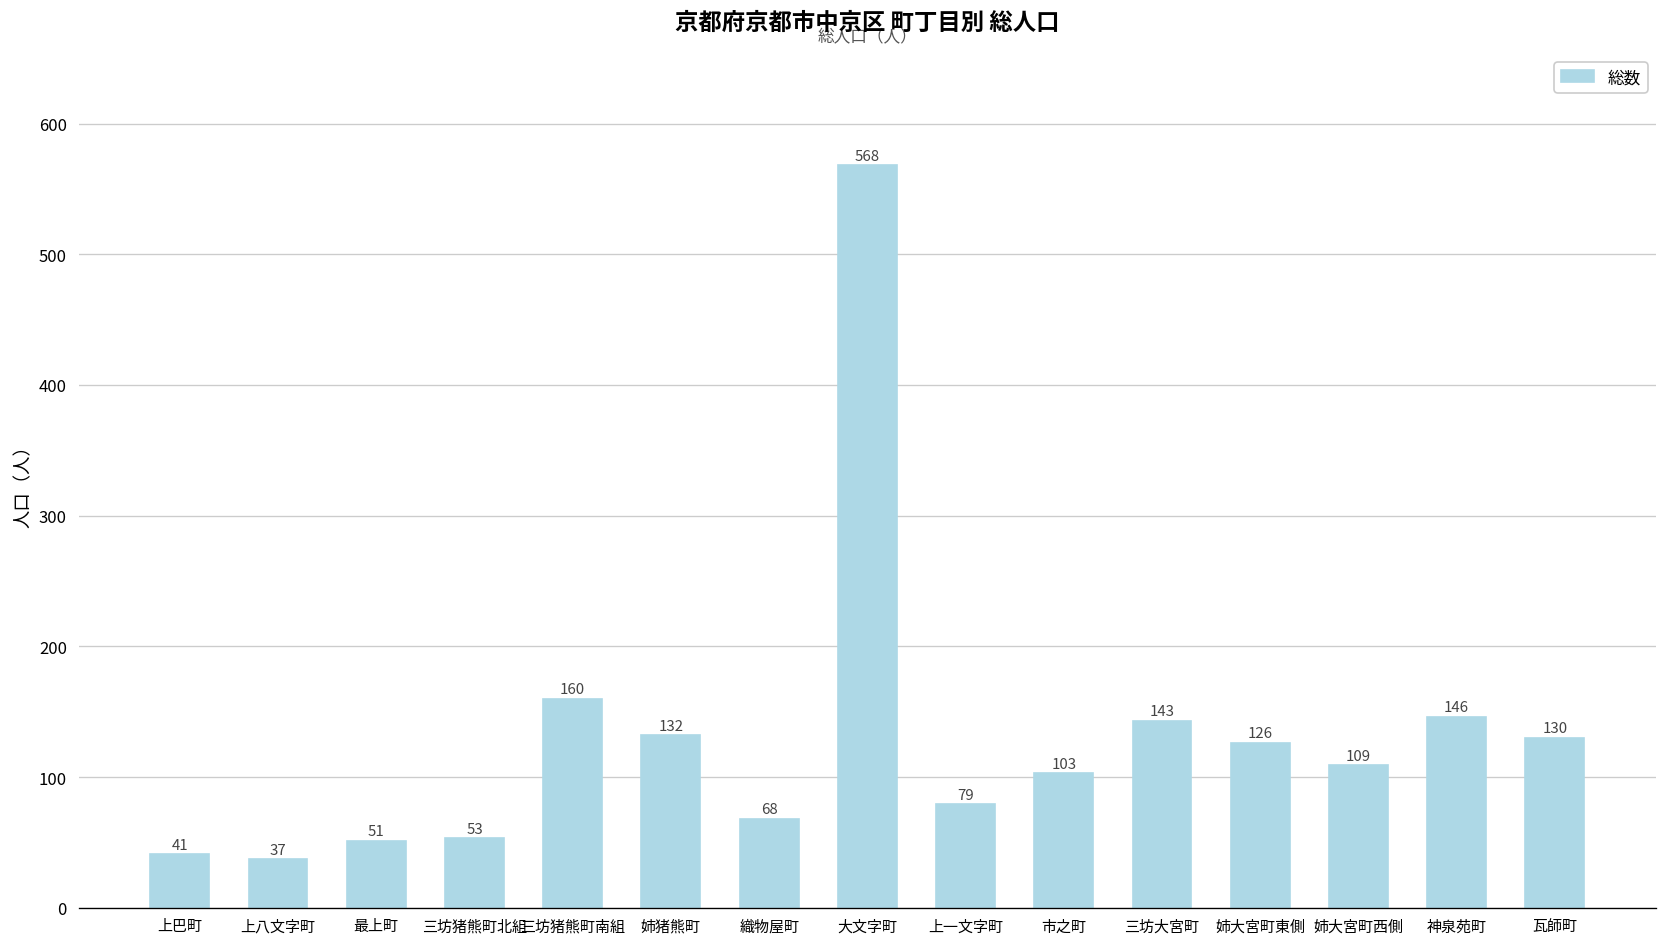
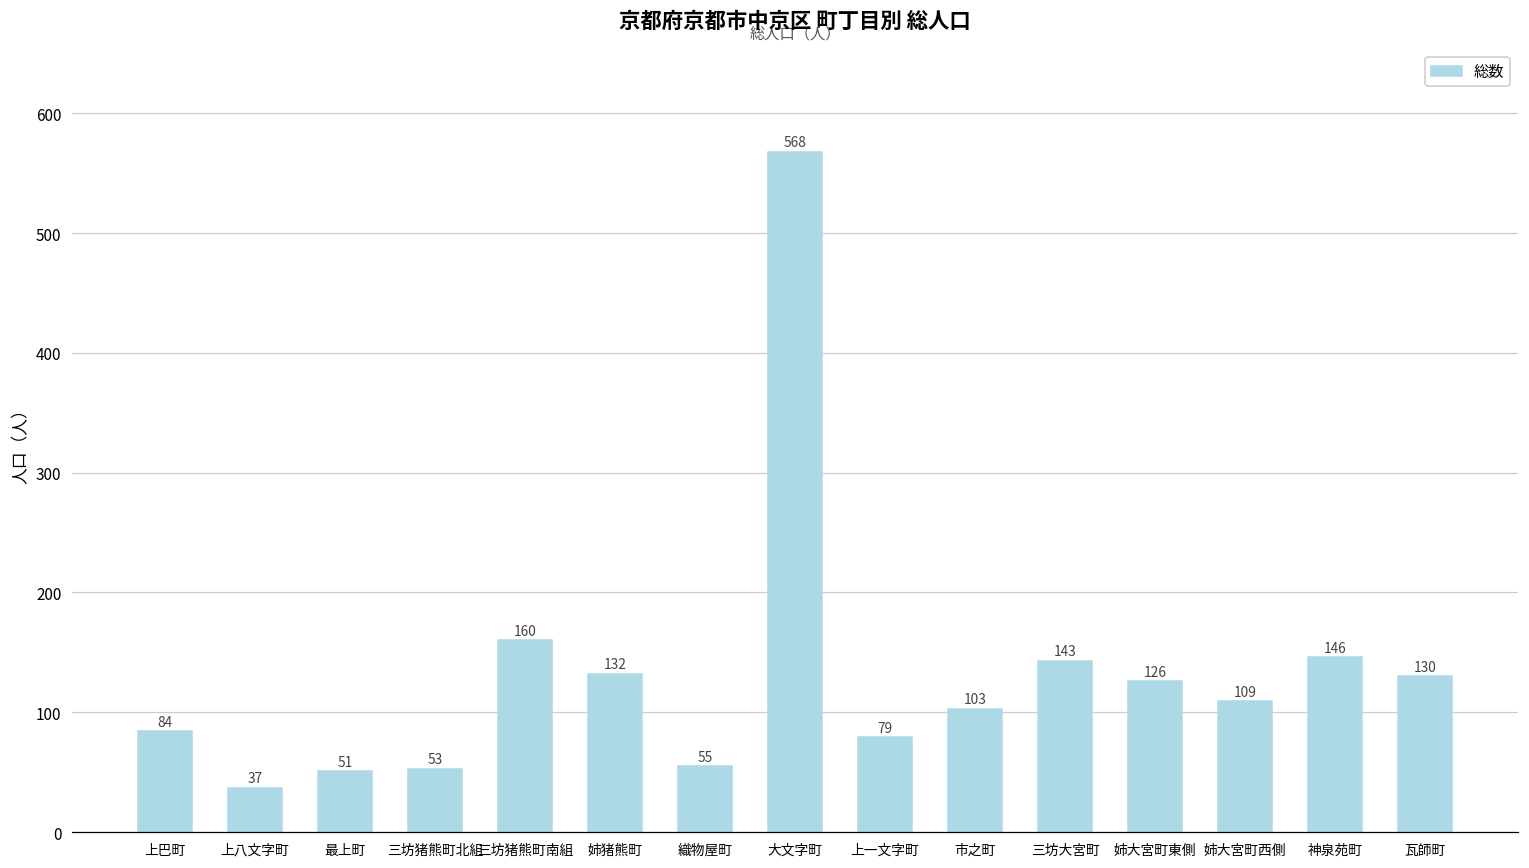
  {
-   "上巴町": 41,
+   "上巴町": 84,
    "上八文字町": 37,
    "最上町": 51,
    "三坊猪熊町北組": 53,
    "三坊猪熊町南組": 160,
    "姉猪熊町": 132,
-   "織物屋町": 68,
+   "織物屋町": 55,
    "大文字町": 568,
    "上一文字町": 79,
    "市之町": 103,
    "三坊大宮町": 143,
    "姉大宮町東側": 126,
    "姉大宮町西側": 109,
    "神泉苑町": 146,
    "瓦師町": 130
  }
